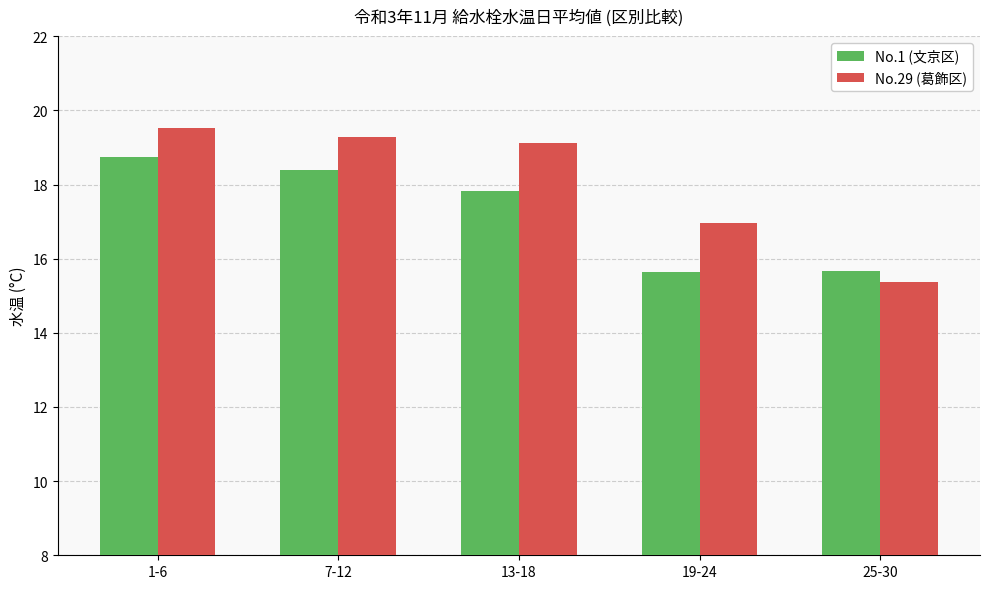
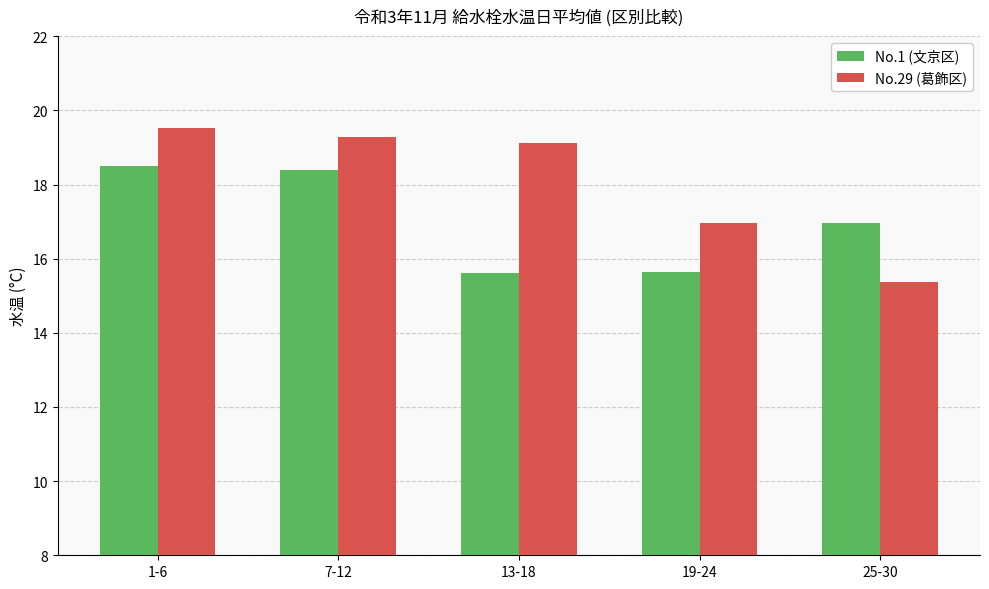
  {
    "No.1 (文京区)": {
-     "1-6": 18.8,
+     "1-6": 18.5,
      "7-12": 18.4,
-     "13-18": 17.8,
+     "13-18": 15.6,
      "19-24": 15.6,
-     "25-30": 15.7
+     "25-30": 17.0
    },
    "No.29 (葛飾区)": {
      "1-6": 19.5,
      "7-12": 19.3,
      "13-18": 19.1,
      "19-24": 17.0,
      "25-30": 15.4
    }
  }
